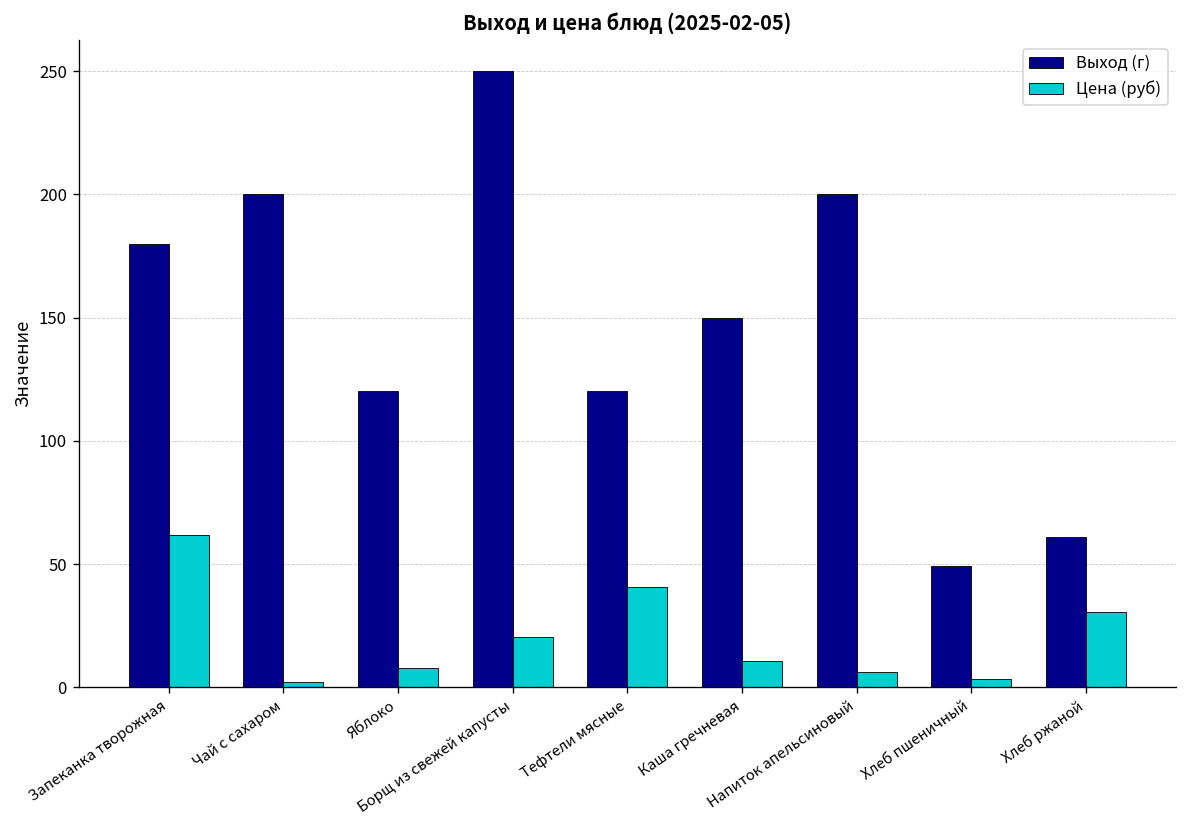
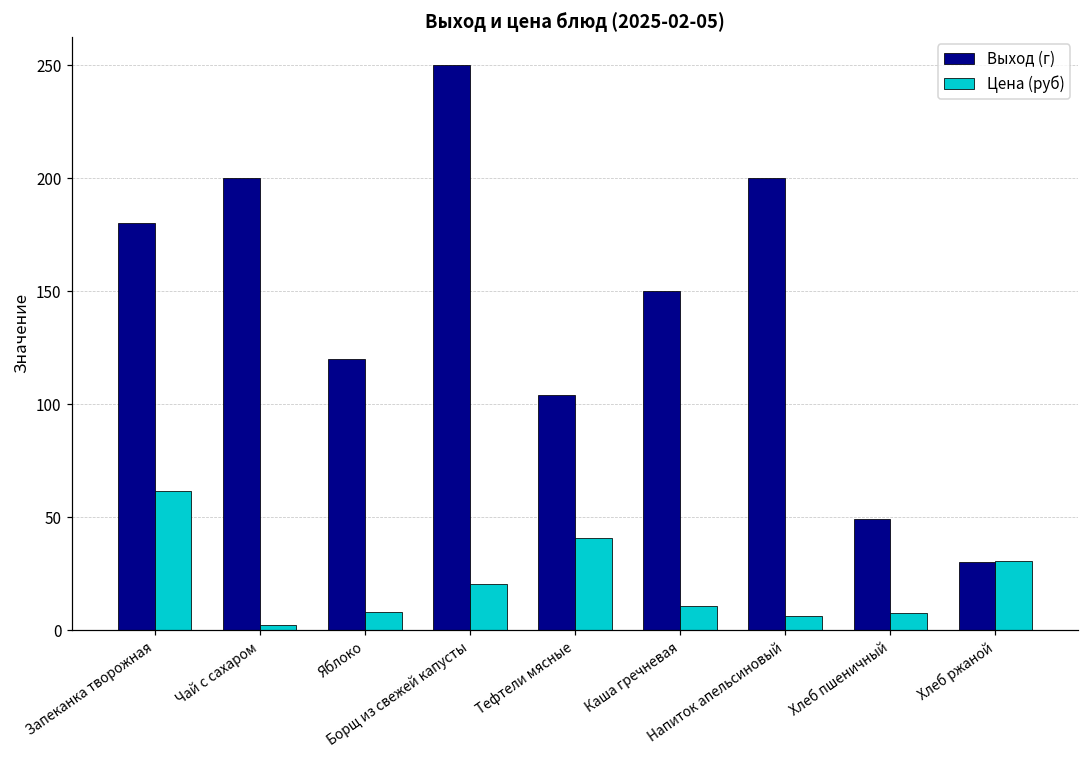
  {
    "Выход (г)": {
      "Запеканка творожная": 180,
      "Чай с сахаром": 200,
      "Яблоко": 120,
      "Борщ из свежей капусты": 250,
-     "Тефтели мясные": 120,
+     "Тефтели мясные": 104,
      "Каша гречневая": 150,
      "Напиток апельсиновый": 200,
      "Хлеб пшеничный": 49,
-     "Хлеб ржаной": 61
+     "Хлеб ржаной": 30
    },
    "Цена (руб)": {
      "Запеканка творожная": 62,
      "Чай с сахаром": 2,
      "Яблоко": 8,
      "Борщ из свежей капусты": 20,
      "Тефтели мясные": 41,
      "Каша гречневая": 11,
      "Напиток апельсиновый": 6,
-     "Хлеб пшеничный": 3,
+     "Хлеб пшеничный": 7,
      "Хлеб ржаной": 30
    }
  }
